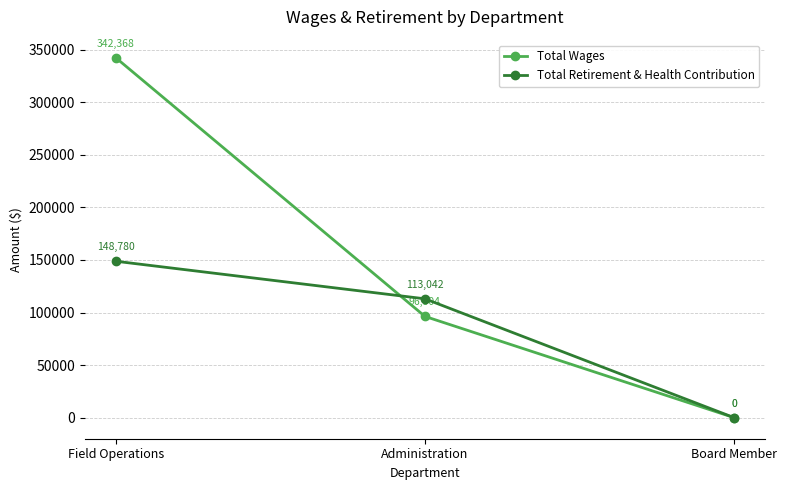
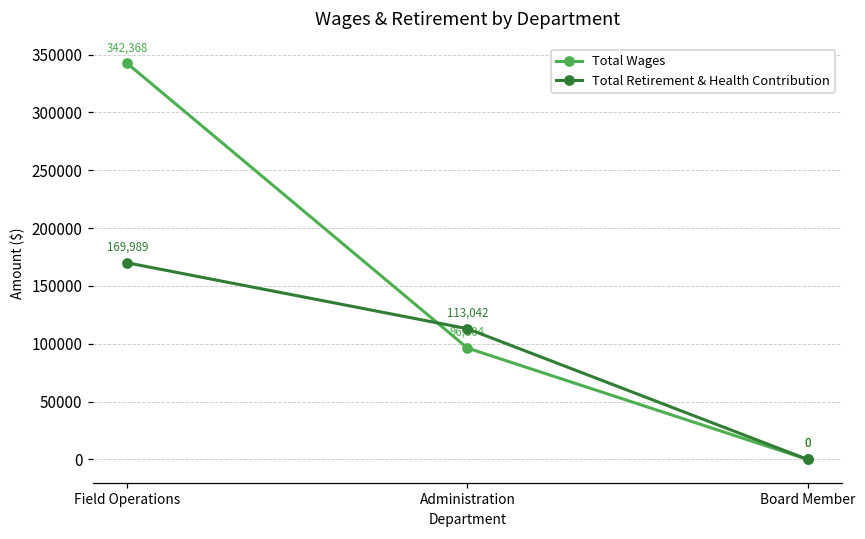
  {
    "Total Wages": {
      "Field Operations": "342,368"
    },
    "Total Retirement & Health Contribution": {
-     "Field Operations": "148,780",
+     "Field Operations": "169,989",
      "Administration": "113,042"
    }
  }
